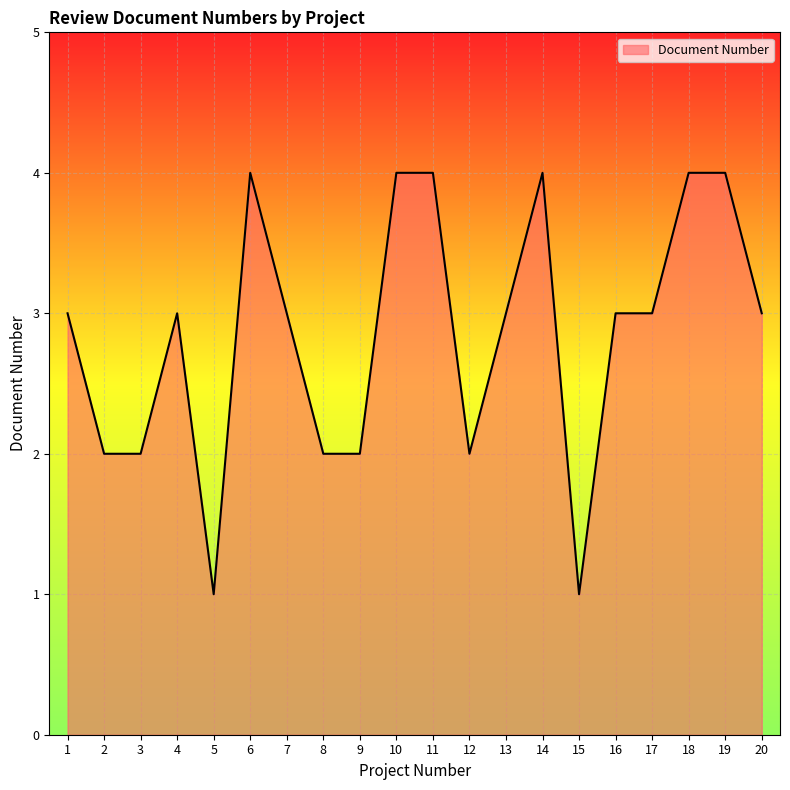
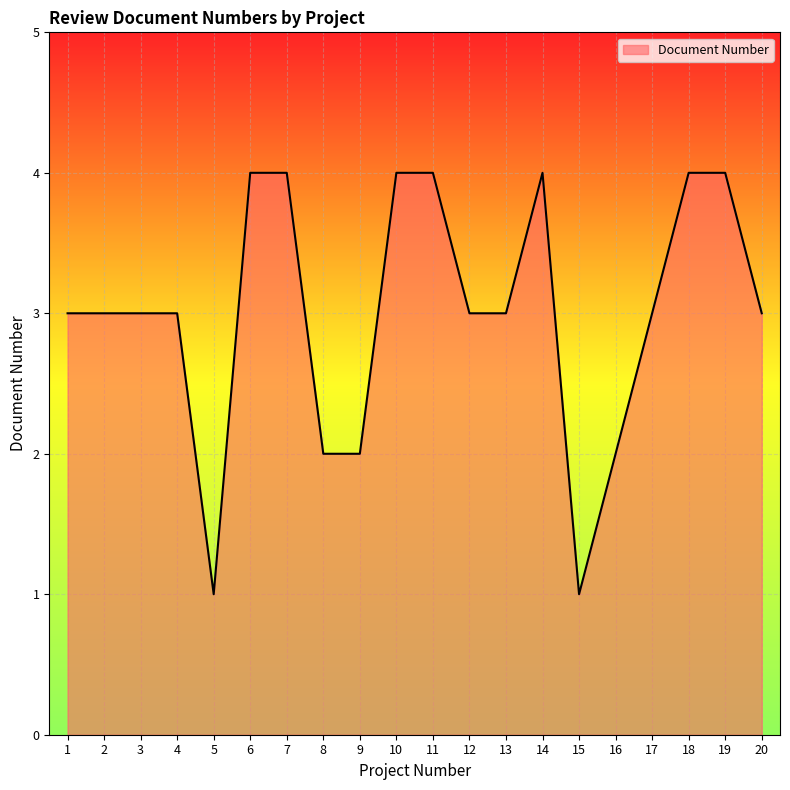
  {
    "1": 3,
-   "2": 2,
-   "3": 2,
+   "2": 3,
+   "3": 3,
    "4": 3,
    "5": 1,
    "6": 4,
-   "7": 3,
+   "7": 4,
    "8": 2,
    "9": 2,
    "10": 4,
    "11": 4,
-   "12": 2,
+   "12": 3,
    "13": 3,
    "14": 4,
    "15": 1,
-   "16": 3,
+   "16": 2,
    "17": 3,
    "18": 4,
    "19": 4,
    "20": 3
  }
